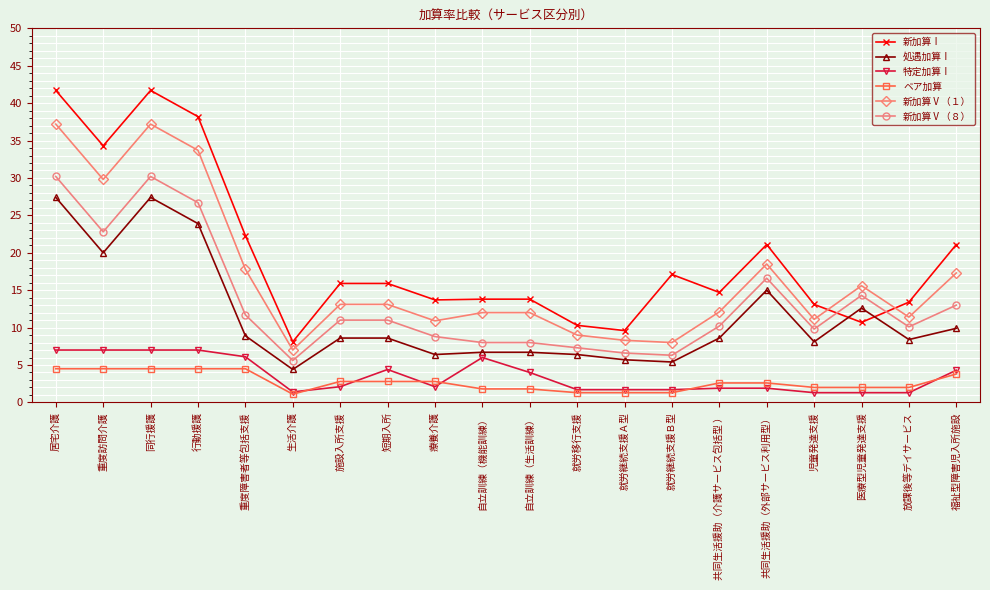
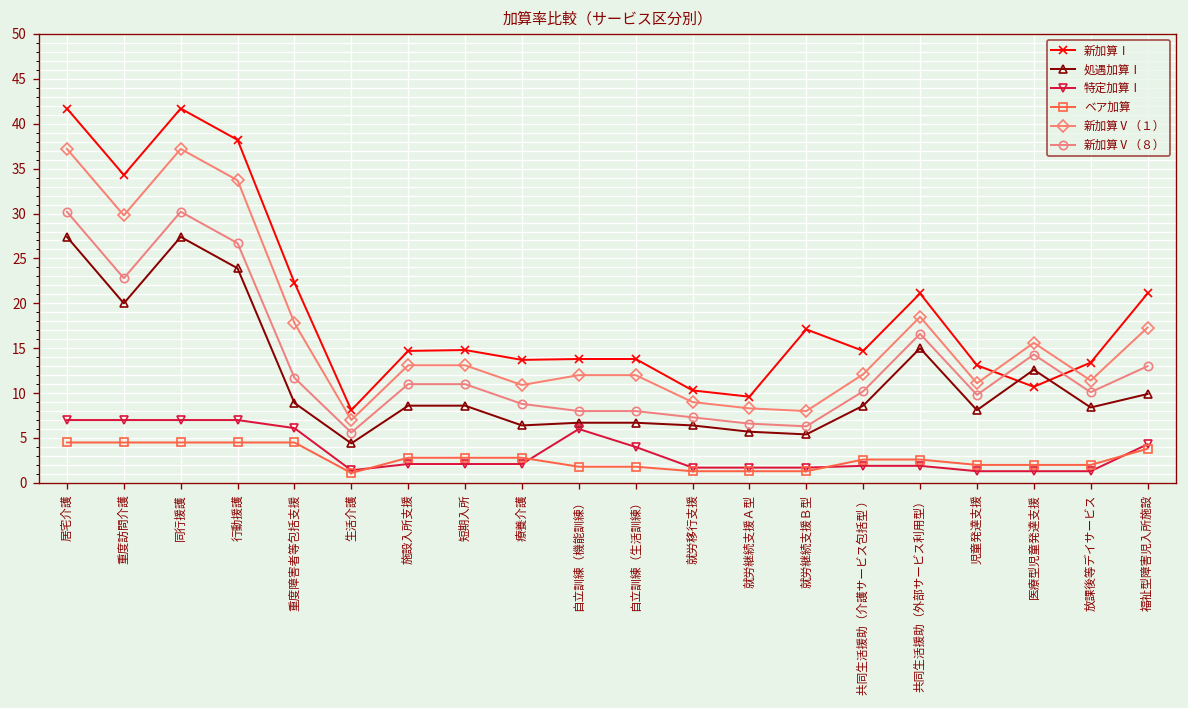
  {
    "新加算Ⅰ": {
      "居宅介護": 42,
      "重度訪問介護": 34,
      "同行援護": 42,
      "行動援護": 38,
      "重度障害者等包括支援": 22,
      "生活介護": 8,
-     "施設入所支援": 16,
-     "短期入所": 16,
+     "施設入所支援": 15,
+     "短期入所": 15,
      "療養介護": 14,
      "自立訓練（機能訓練）": 14,
      "自立訓練（生活訓練）": 14,
      "就労移行支援": 10,
      "就労継続支援Ａ型": 10,
      "就労継続支援Ｂ型": 17,
      "共同生活援助（介護サービス包括型 ）": 15,
      "共同生活援助（外部サービス利用型）": 21,
      "児童発達支援": 13,
      "医療型児童発達支援": 11,
      "放課後等デイサービス": 13,
      "福祉型障害児入所施設": 21
    },
    "処遇加算Ⅰ": {
      "居宅介護": 27,
      "重度訪問介護": 20,
      "同行援護": 27,
      "行動援護": 24,
      "重度障害者等包括支援": 9,
      "生活介護": 4,
      "施設入所支援": 9,
      "短期入所": 9,
      "療養介護": 6,
      "自立訓練（機能訓練）": 7,
      "自立訓練（生活訓練）": 7,
      "就労移行支援": 6,
      "就労継続支援Ａ型": 6,
      "就労継続支援Ｂ型": 5,
      "共同生活援助（介護サービス包括型 ）": 9,
      "共同生活援助（外部サービス利用型）": 15,
      "児童発達支援": 8,
      "医療型児童発達支援": 13,
      "放課後等デイサービス": 8,
      "福祉型障害児入所施設": 10
    },
    "特定加算Ⅰ": {
      "居宅介護": 7,
      "重度訪問介護": 7,
      "同行援護": 7,
      "行動援護": 7,
      "重度障害者等包括支援": 6,
      "施設入所支援": 2,
-     "短期入所": 4,
+     "短期入所": 2,
      "療養介護": 2,
      "自立訓練（機能訓練）": 6,
      "自立訓練（生活訓練）": 4,
      "就労移行支援": 2,
      "就労継続支援Ａ型": 2,
      "就労継続支援Ｂ型": 2,
      "共同生活援助（介護サービス包括型 ）": 2,
      "共同生活援助（外部サービス利用型）": 2,
      "児童発達支援": 1,
      "医療型児童発達支援": 1,
      "放課後等デイサービス": 1,
      "福祉型障害児入所施設": 4
    }
  }
